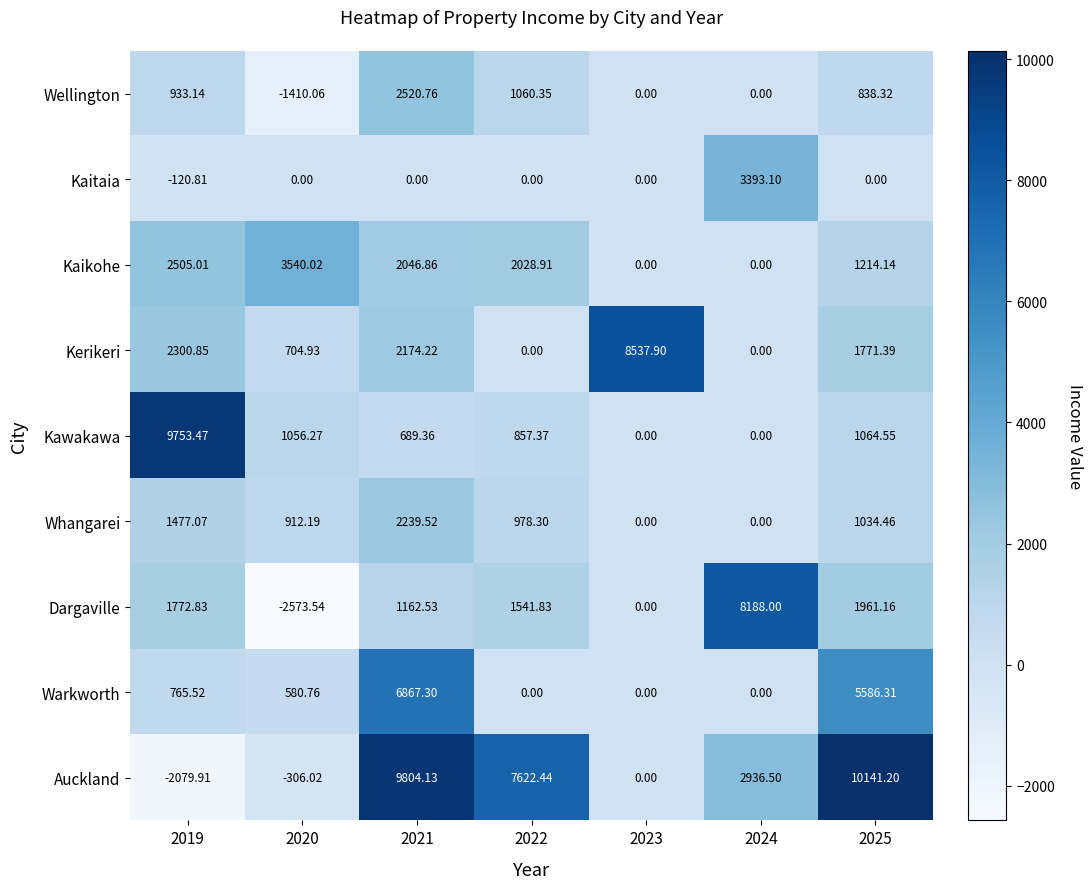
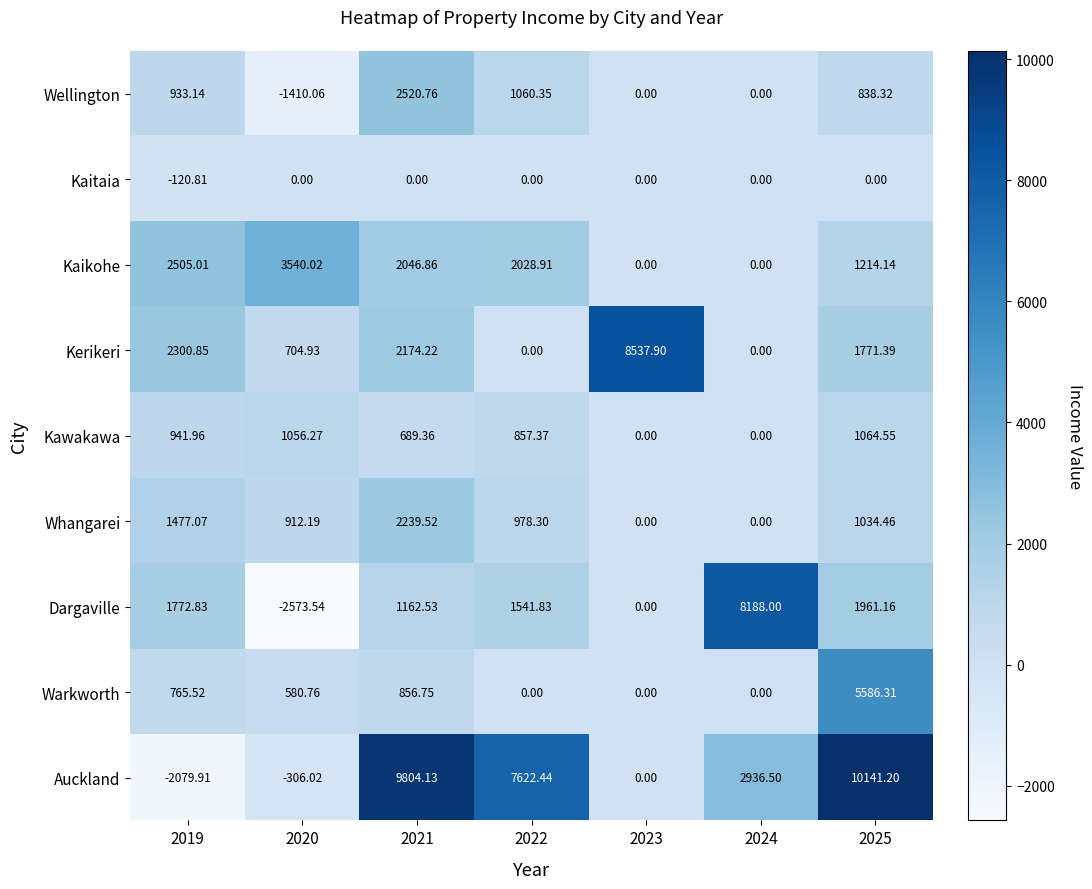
  {
    "Wellington": {
      "2019": 933.14,
      "2020": -1410.06,
      "2021": 2520.76,
      "2022": 1060.35,
      "2023": 0.00,
      "2024": 0.00,
      "2025": 838.32
    },
    "Kaitaia": {
      "2019": -120.81,
      "2020": 0.00,
      "2021": 0.00,
      "2022": 0.00,
      "2023": 0.00,
-     "2024": 3393.10,
+     "2024": 0.00,
      "2025": 0.00
    },
    "Kaikohe": {
      "2019": 2505.01,
      "2020": 3540.02,
      "2021": 2046.86,
      "2022": 2028.91,
      "2023": 0.00,
      "2024": 0.00,
      "2025": 1214.14
    },
    "Kerikeri": {
      "2019": 2300.85,
      "2020": 704.93,
      "2021": 2174.22,
      "2022": 0.00,
      "2023": 8537.90,
      "2024": 0.00,
      "2025": 1771.39
    },
    "Kawakawa": {
-     "2019": 9753.47,
+     "2019": 941.96,
      "2020": 1056.27,
      "2021": 689.36,
      "2022": 857.37,
      "2023": 0.00,
      "2024": 0.00,
      "2025": 1064.55
    },
    "Whangarei": {
      "2019": 1477.07,
      "2020": 912.19,
      "2021": 2239.52,
      "2022": 978.30,
      "2023": 0.00,
      "2024": 0.00,
      "2025": 1034.46
    },
    "Dargaville": {
      "2019": 1772.83,
      "2020": -2573.54,
      "2021": 1162.53,
      "2022": 1541.83,
      "2023": 0.00,
      "2024": 8188.00,
      "2025": 1961.16
    },
    "Warkworth": {
      "2019": 765.52,
      "2020": 580.76,
-     "2021": 6867.30,
+     "2021": 856.75,
      "2022": 0.00,
      "2023": 0.00,
      "2024": 0.00,
      "2025": 5586.31
    },
    "Auckland": {
      "2019": -2079.91,
      "2020": -306.02,
      "2021": 9804.13,
      "2022": 7622.44,
      "2023": 0.00,
      "2024": 2936.50,
      "2025": 10141.20
    }
  }
